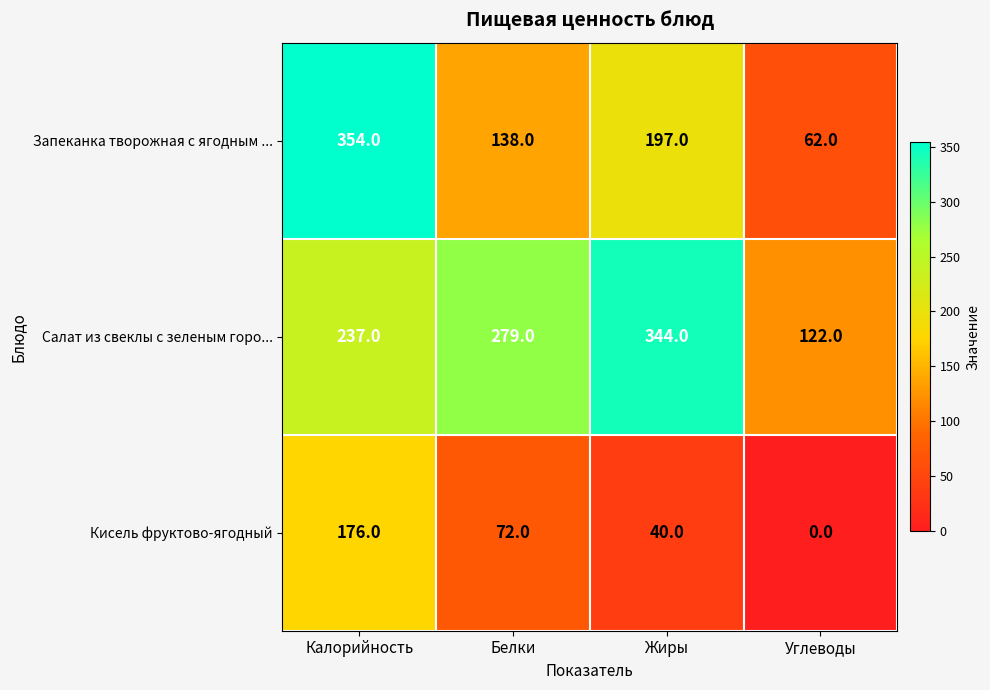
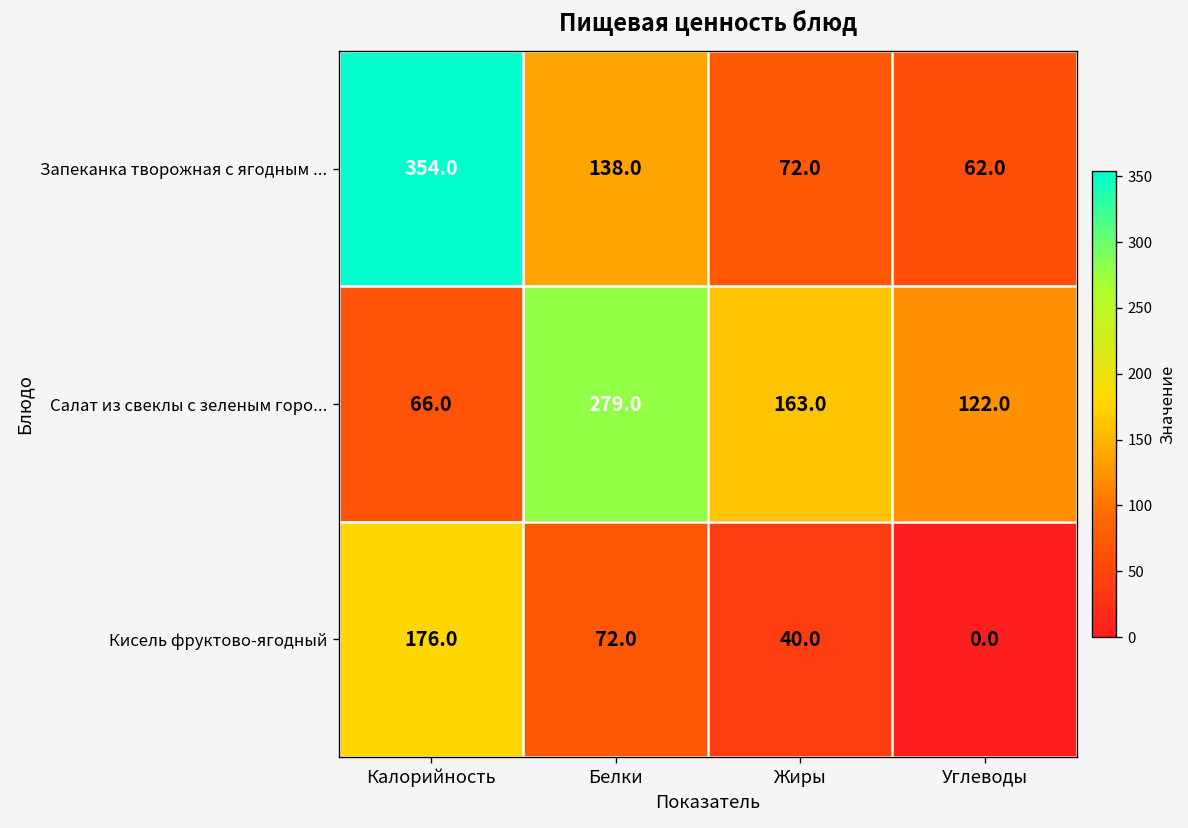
  {
    "Запеканка творожная с ягодным ...": {
      "Калорийность": 354.0,
      "Белки": 138.0,
-     "Жиры": 197.0,
+     "Жиры": 72.0,
      "Углеводы": 62.0
    },
    "Салат из свеклы с зеленым горо...": {
-     "Калорийность": 237.0,
+     "Калорийность": 66.0,
      "Белки": 279.0,
-     "Жиры": 344.0,
+     "Жиры": 163.0,
      "Углеводы": 122.0
    },
    "Кисель фруктово-ягодный": {
      "Калорийность": 176.0,
      "Белки": 72.0,
      "Жиры": 40.0,
      "Углеводы": 0.0
    }
  }
